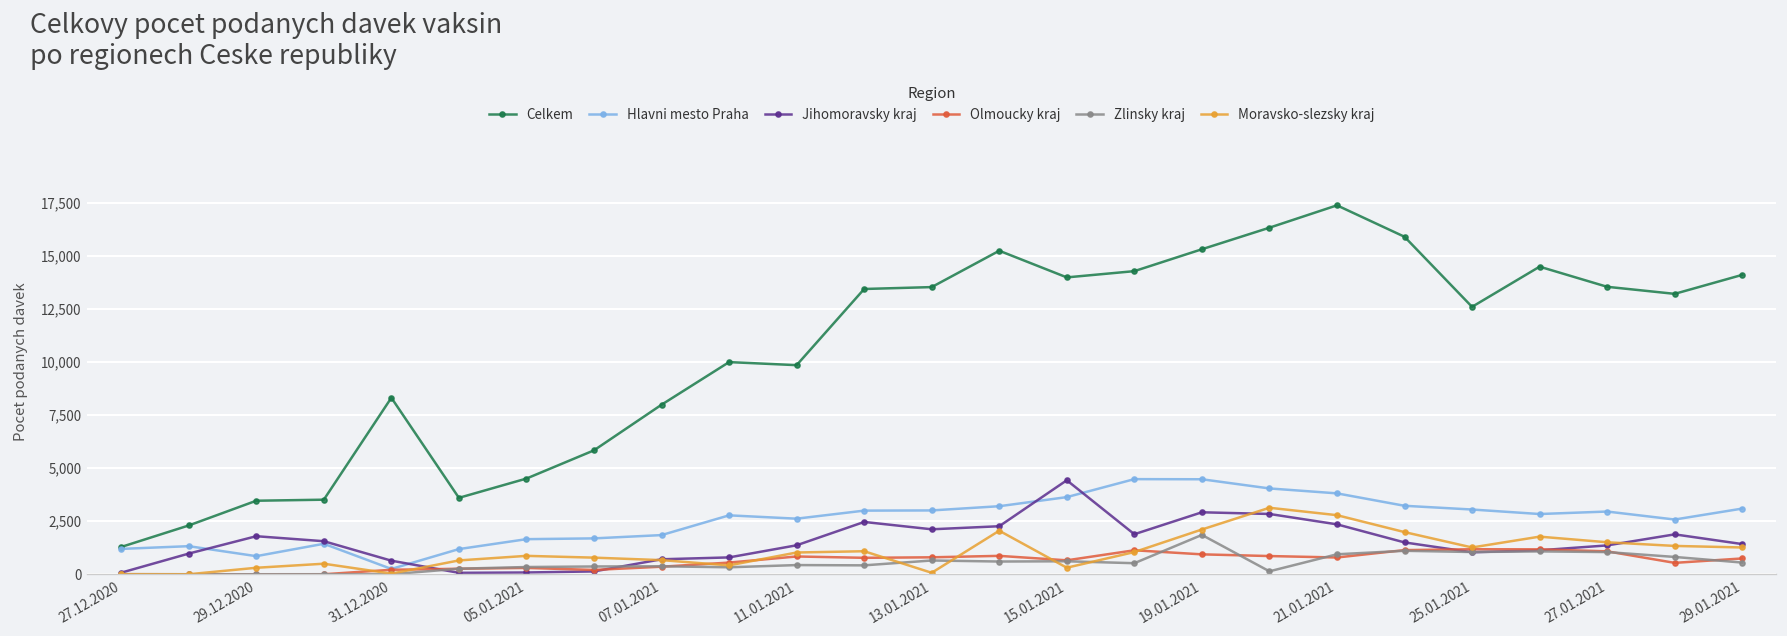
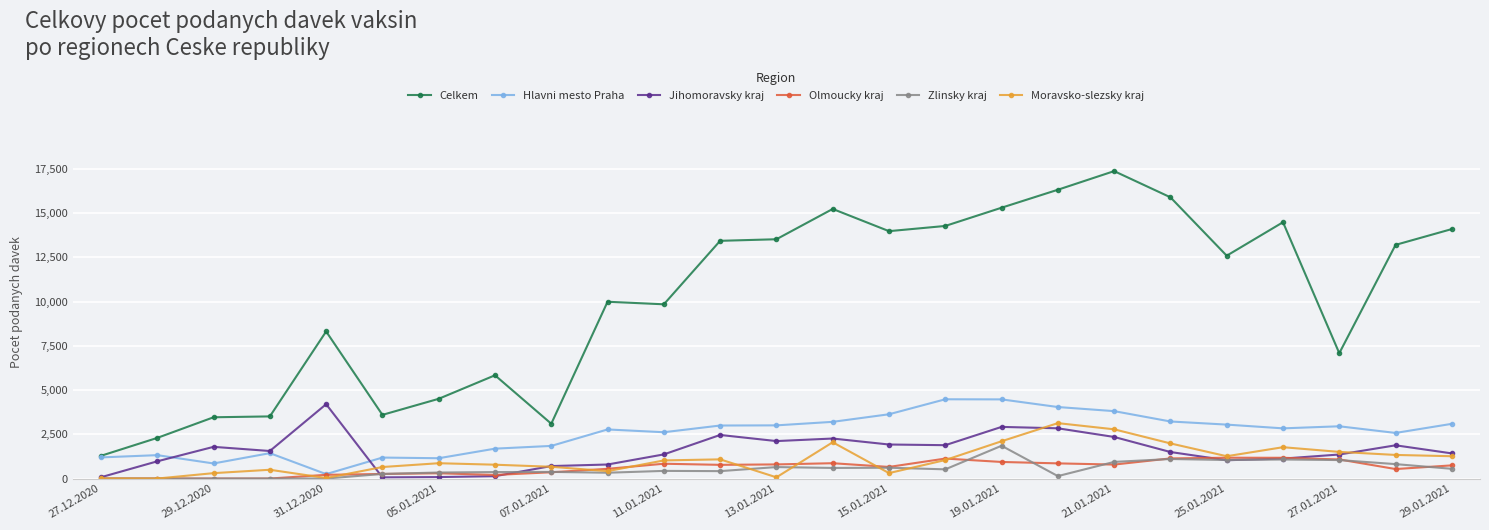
  {
    "Celkem": {
      "29.12.2020": "3,500",
      "31.12.2020": "8,300",
      "05.01.2021": "4,500",
-     "07.01.2021": "8,000",
+     "07.01.2021": "3,100",
      "11.01.2021": "9,800",
      "13.01.2021": "13,500",
      "15.01.2021": "14,000",
      "19.01.2021": "15,300",
      "21.01.2021": "17,400",
      "25.01.2021": "12,600",
-     "27.01.2021": "13,500",
+     "27.01.2021": "7,100",
      "29.01.2021": "14,100"
    },
    "Hlavni mesto Praha": {
      "29.12.2020": "900",
-     "05.01.2021": "1,700",
+     "05.01.2021": "1,100",
      "07.01.2021": "1,800",
      "11.01.2021": "2,600",
      "13.01.2021": "3,000",
      "15.01.2021": "3,600",
      "19.01.2021": "4,500",
      "21.01.2021": "3,800",
      "25.01.2021": "3,000",
      "27.01.2021": "3,000",
      "29.01.2021": "3,100"
    },
    "Jihomoravsky kraj": {
      "29.12.2020": "1,800",
-     "31.12.2020": "600",
+     "31.12.2020": "4,200",
      "05.01.2021": "100",
      "11.01.2021": "1,400",
      "13.01.2021": "2,100",
-     "15.01.2021": "4,400",
+     "15.01.2021": "1,900",
      "19.01.2021": "2,900",
      "21.01.2021": "2,400",
      "27.01.2021": "1,400",
      "29.01.2021": "1,400"
    },
    "Olmoucky kraj": {
      "11.01.2021": "800",
      "13.01.2021": "800",
      "19.01.2021": "900",
      "21.01.2021": "800",
      "29.01.2021": "700"
    },
    "Zlinsky kraj": {
      "11.01.2021": "400",
      "13.01.2021": "600",
      "19.01.2021": "1,900",
      "21.01.2021": "900",
      "29.01.2021": "600"
    },
    "Moravsko-slezsky kraj": {
      "29.12.2020": "300",
      "05.01.2021": "900",
      "11.01.2021": "1,000",
      "13.01.2021": "100",
      "15.01.2021": "300",
      "19.01.2021": "2,100",
      "21.01.2021": "2,800",
      "27.01.2021": "1,500",
      "29.01.2021": "1,300"
    }
  }
